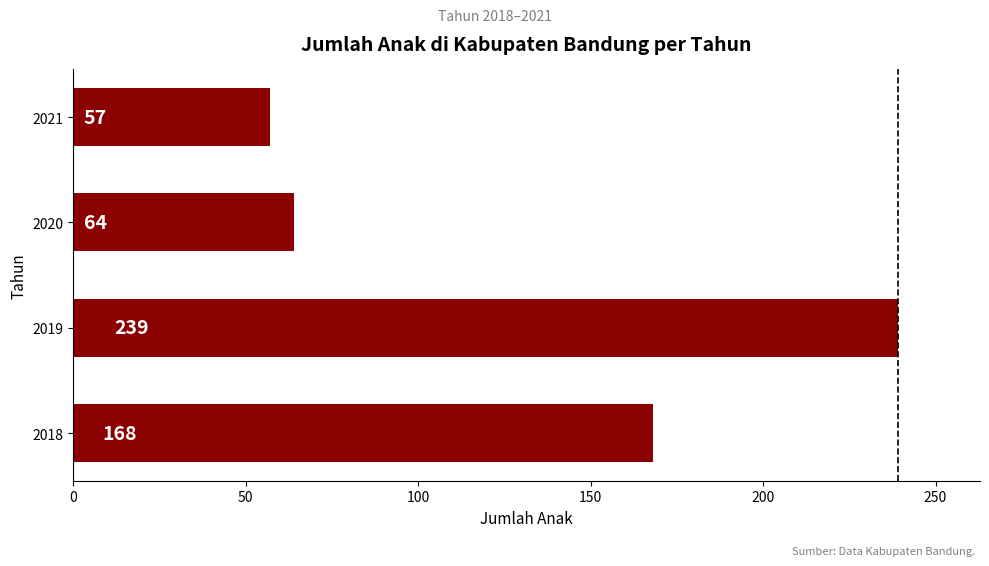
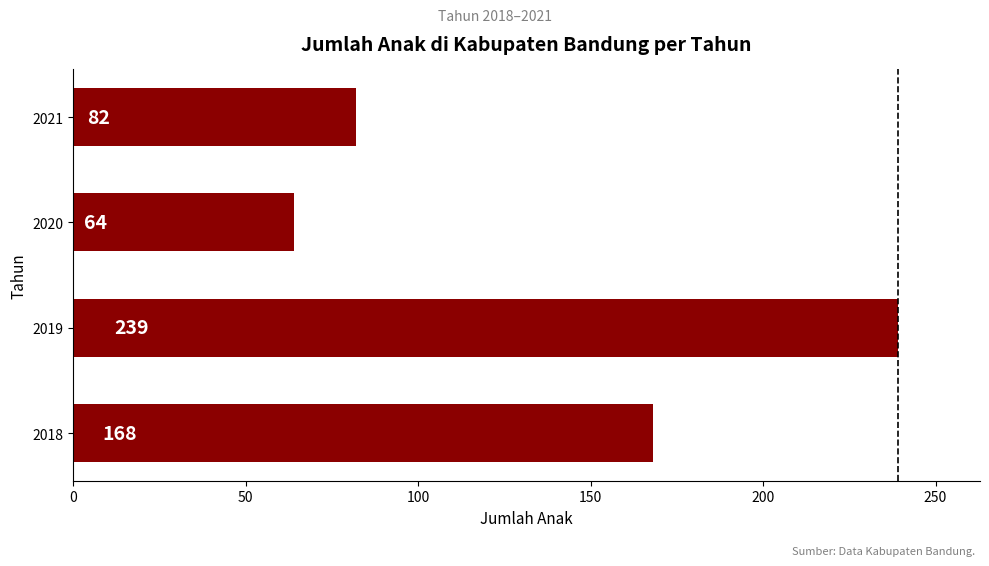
  {
-   "2021": 57,
+   "2021": 82,
    "2020": 64,
    "2019": 239,
    "2018": 168
  }
